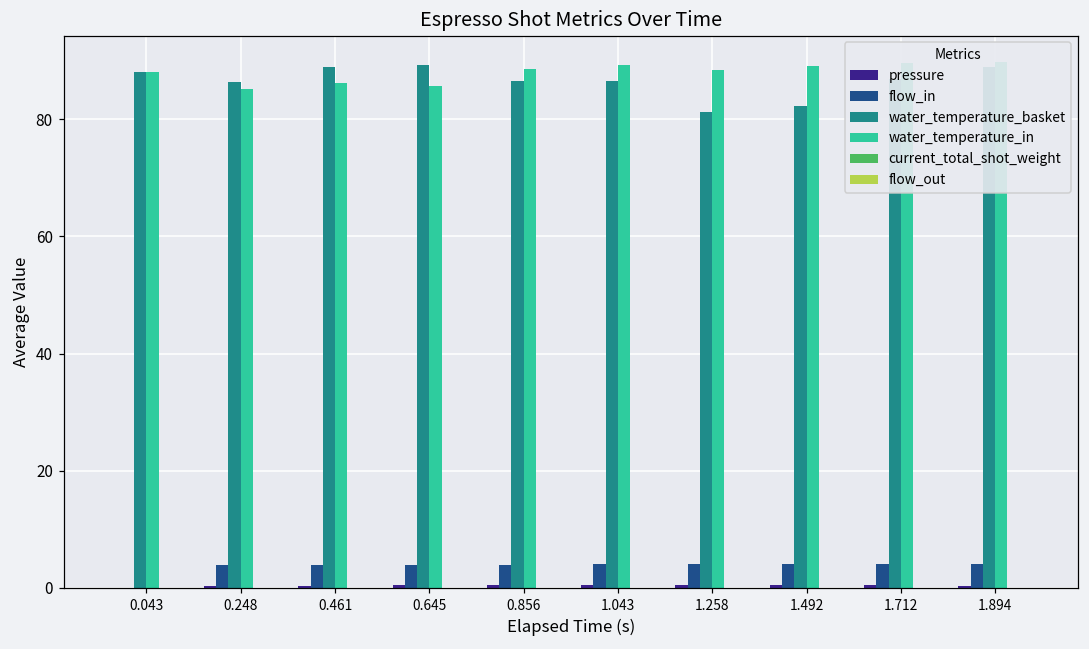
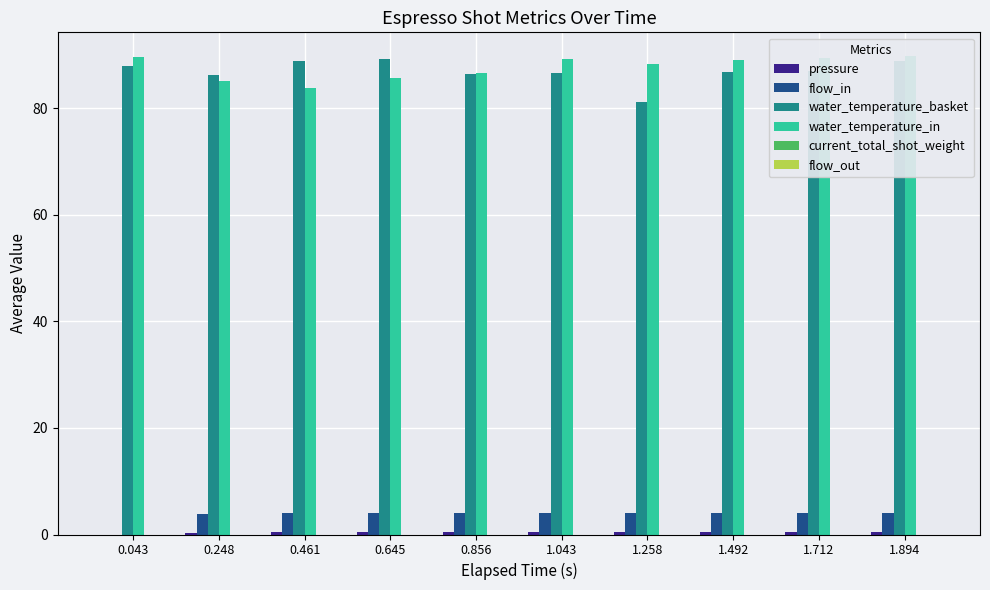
  {
    "water_temperature_basket": {
      "0.043": 88,
      "0.248": 86,
      "0.461": 89,
      "0.645": 89,
      "0.856": 87,
      "1.043": 87,
      "1.258": 81,
-     "1.492": 82
+     "1.492": 87
    },
    "water_temperature_in": {
-     "0.043": 88,
+     "0.043": 90,
      "0.248": 85,
-     "0.461": 86,
+     "0.461": 84,
      "0.645": 86,
-     "0.856": 89,
+     "0.856": 87,
      "1.043": 89,
      "1.258": 88,
      "1.492": 89
    },
    "current_total_shot_weight": {
      "0.043": 0,
      "0.248": 0,
      "0.461": 0,
      "0.645": 0,
      "0.856": 0,
      "1.043": 0,
      "1.258": 0,
      "1.492": 0,
      "1.712": 0,
      "1.894": 0
    },
    "flow_out": {
      "0.043": 0,
      "0.248": 0,
      "0.461": 0,
      "0.645": 0,
      "0.856": 0,
      "1.043": 0,
      "1.258": 0,
      "1.492": 0,
      "1.712": 0,
      "1.894": 0
    }
  }
